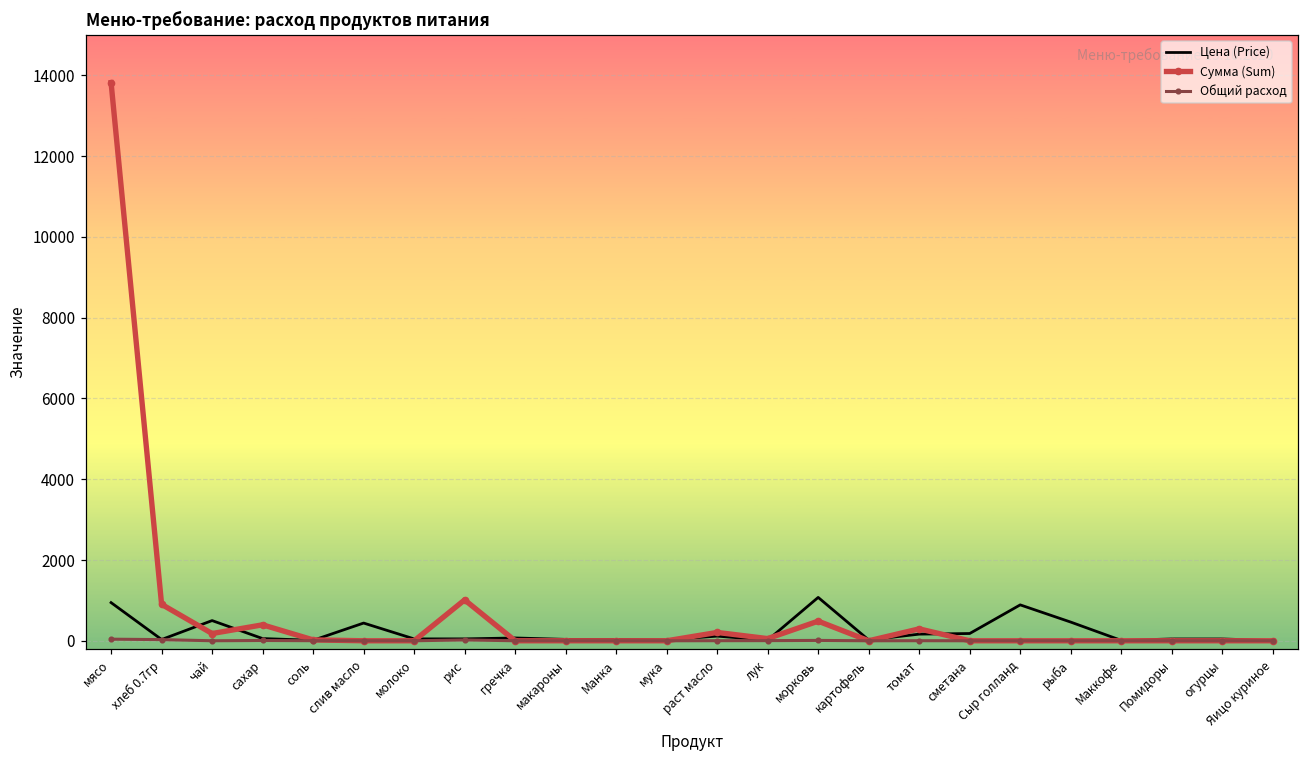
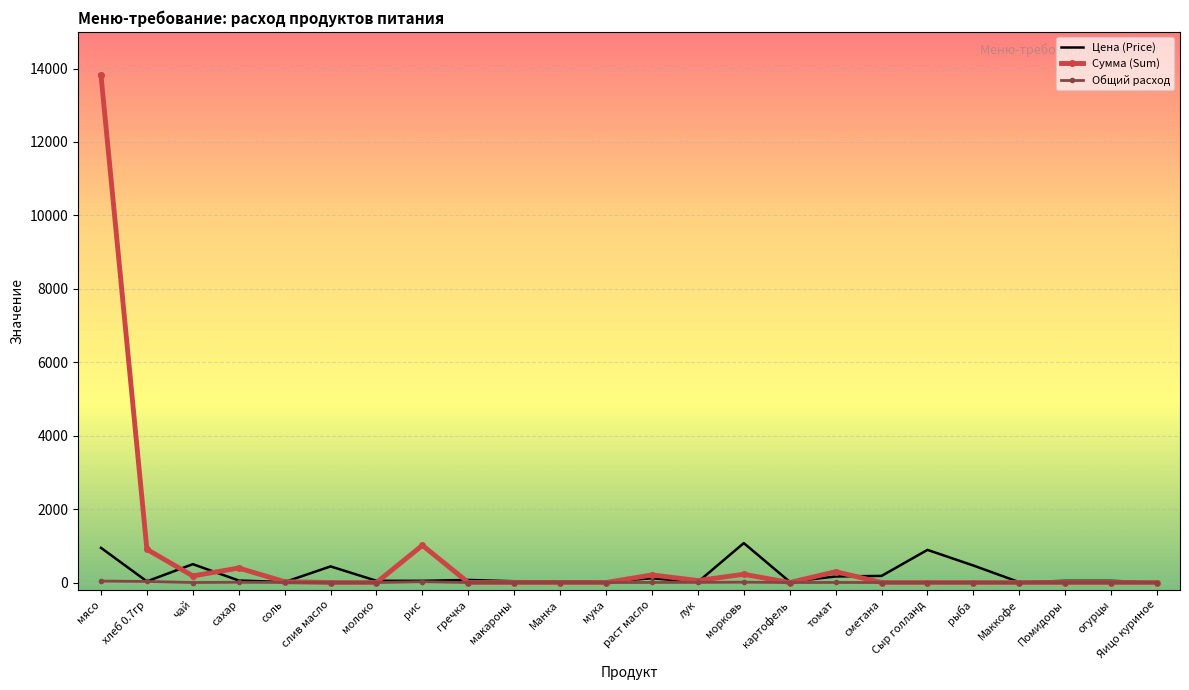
  {
    "Цена (Price)": {
      "мясо": 900,
      "чай": 500,
      "слив масло": 400,
      "раст масло": 100,
      "морковь": 1100,
      "томат": 200,
      "сметана": 200,
      "Сыр голланд": 900,
      "рыба": 500
    },
    "Сумма (Sum)": {
      "мясо": 13800,
      "хлеб 0.7гр": 900,
      "чай": 200,
      "сахар": 400,
      "рис": 1000,
      "раст масло": 200,
-     "морковь": 500,
+     "морковь": 200,
      "томат": 300
    },
    "Общий расход": {
      "мясо": 0,
      "чай": 0,
      "раст масло": 0,
      "морковь": 0,
      "томат": 0
    }
  }
